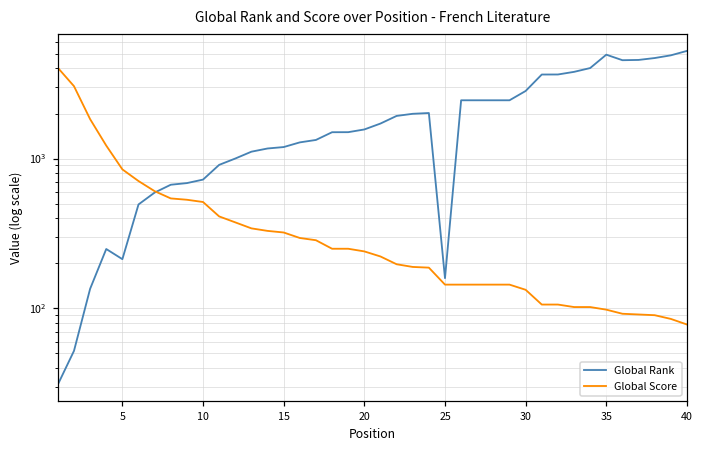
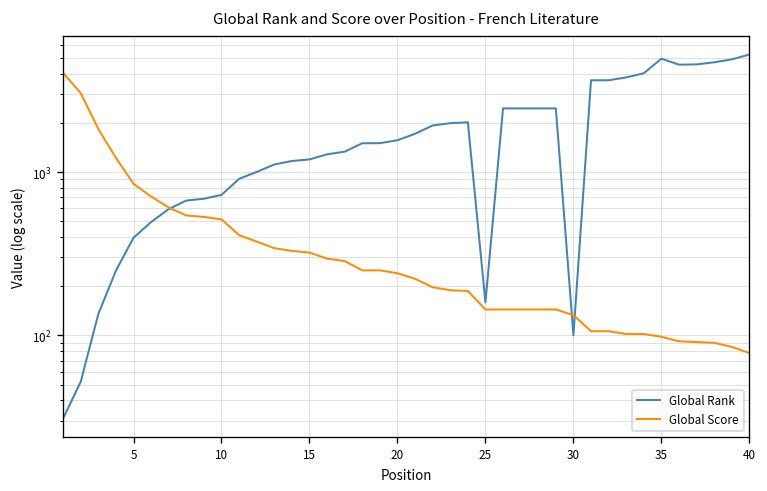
  {
    "Global Rank": {
-     "5": 210,
+     "5": 400,
      "10": 700,
      "15": 1200,
      "20": 1600,
      "25": 160,
-     "30": 2800,
+     "30": 100,
      "35": 4900,
      "40": 5200
    },
    "Global Score": {
      "5": 800,
      "10": 510,
      "15": 320,
      "20": 240,
      "25": 140,
      "30": 130,
      "35": 100,
      "40": 80
    }
  }
